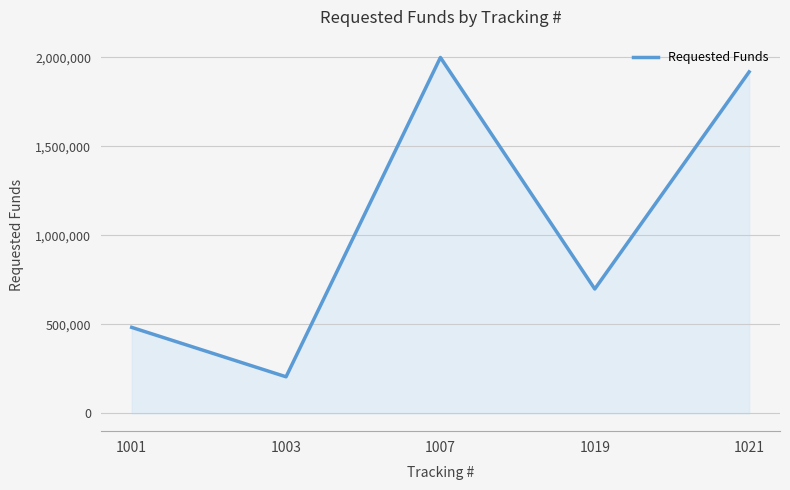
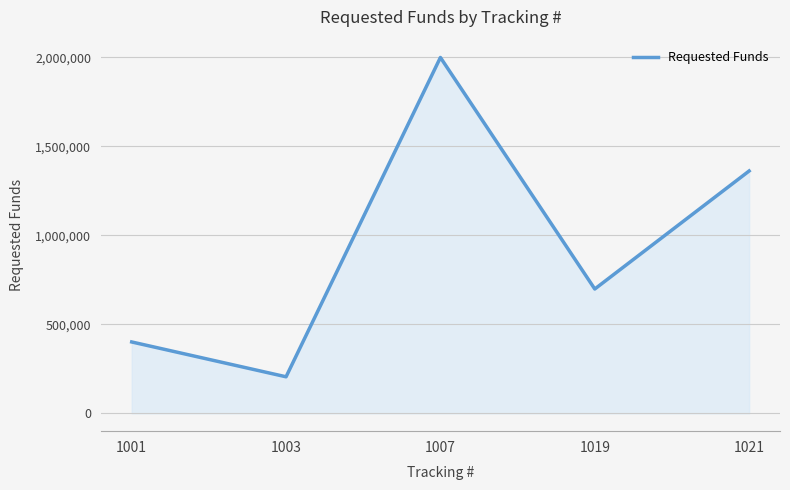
  {
-   "1001": "480,000",
+   "1001": "400,000",
    "1003": "210,000",
    "1007": "2,000,000",
    "1019": "700,000",
-   "1021": "1,920,000"
+   "1021": "1,360,000"
  }
